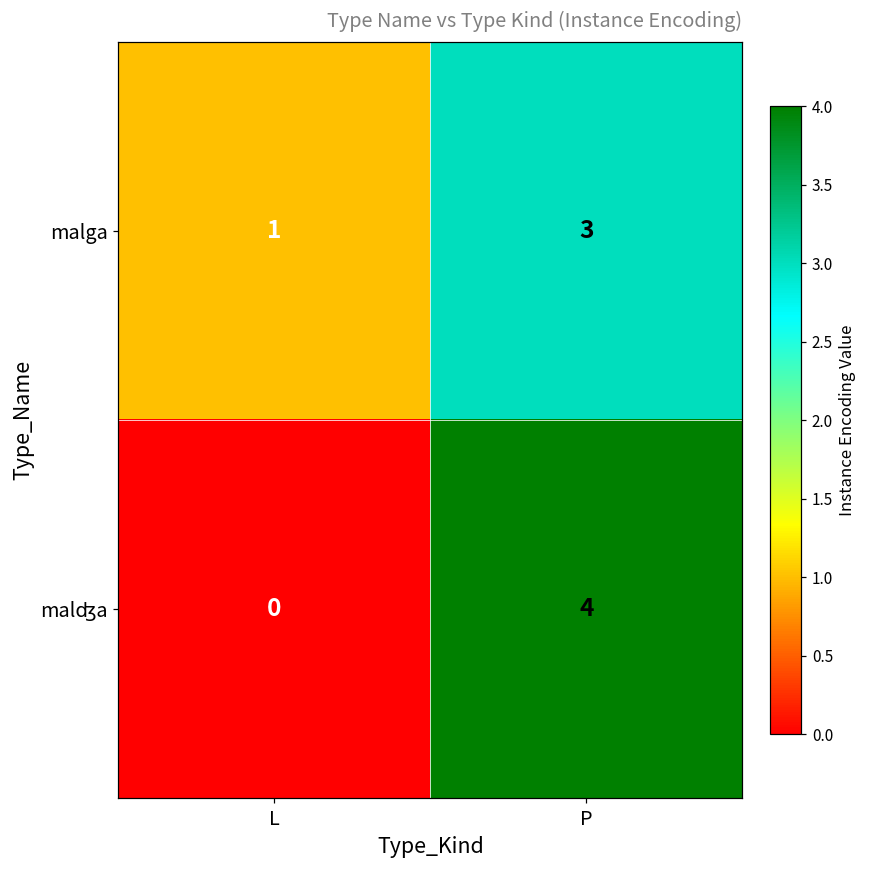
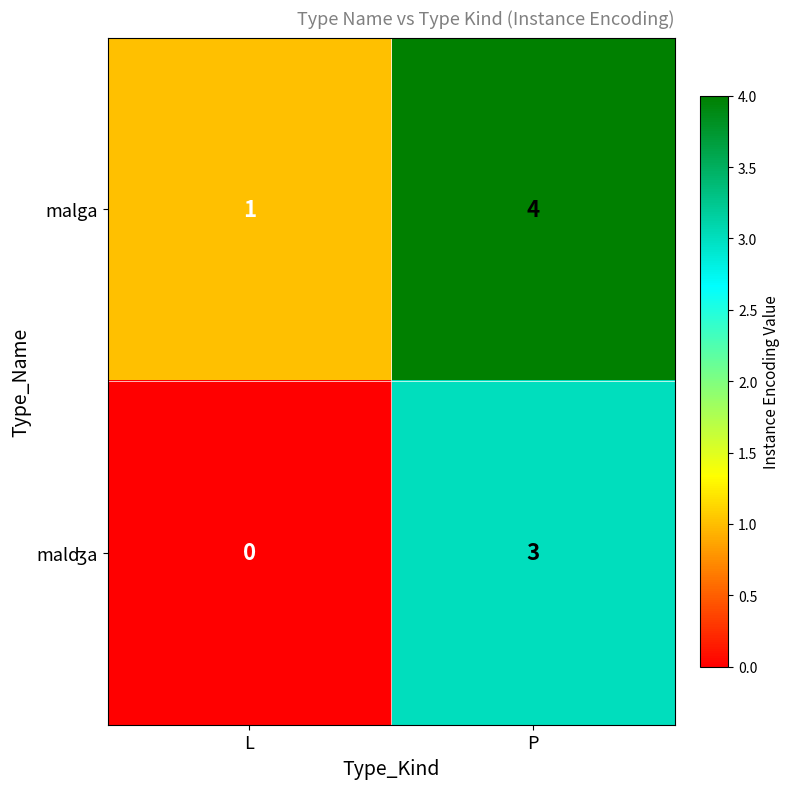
  {
    "malga": {
      "L": 1,
-     "P": 3
+     "P": 4
    },
    "malʤa": {
      "L": 0,
-     "P": 4
+     "P": 3
    }
  }
